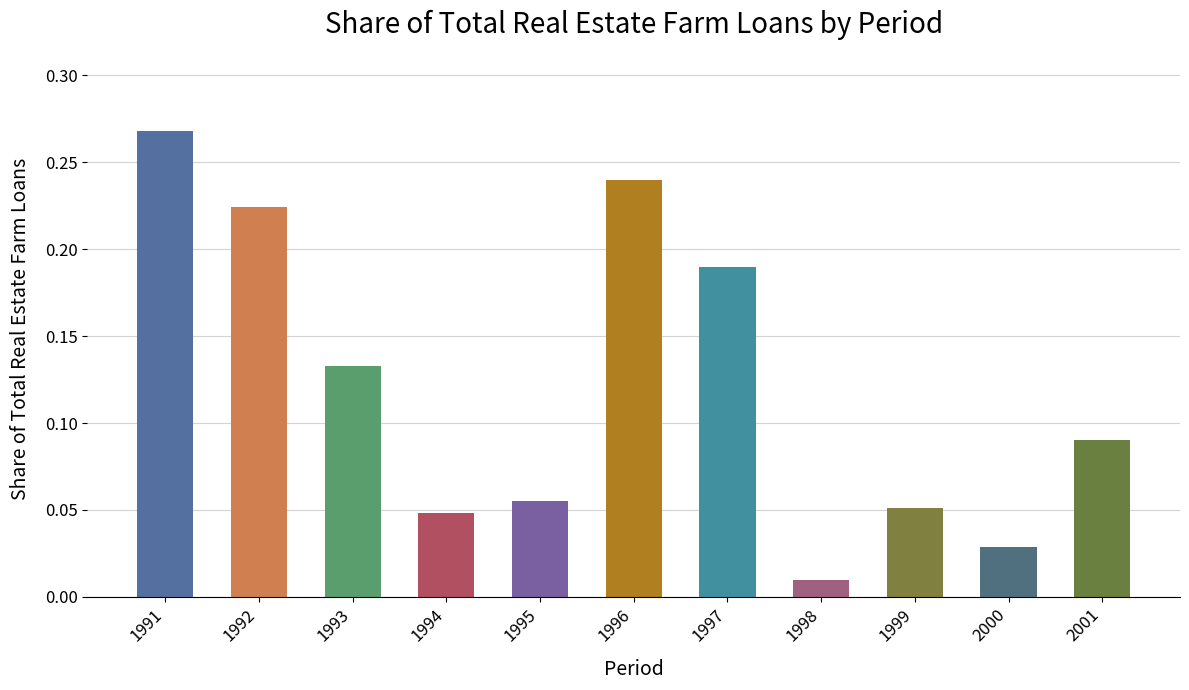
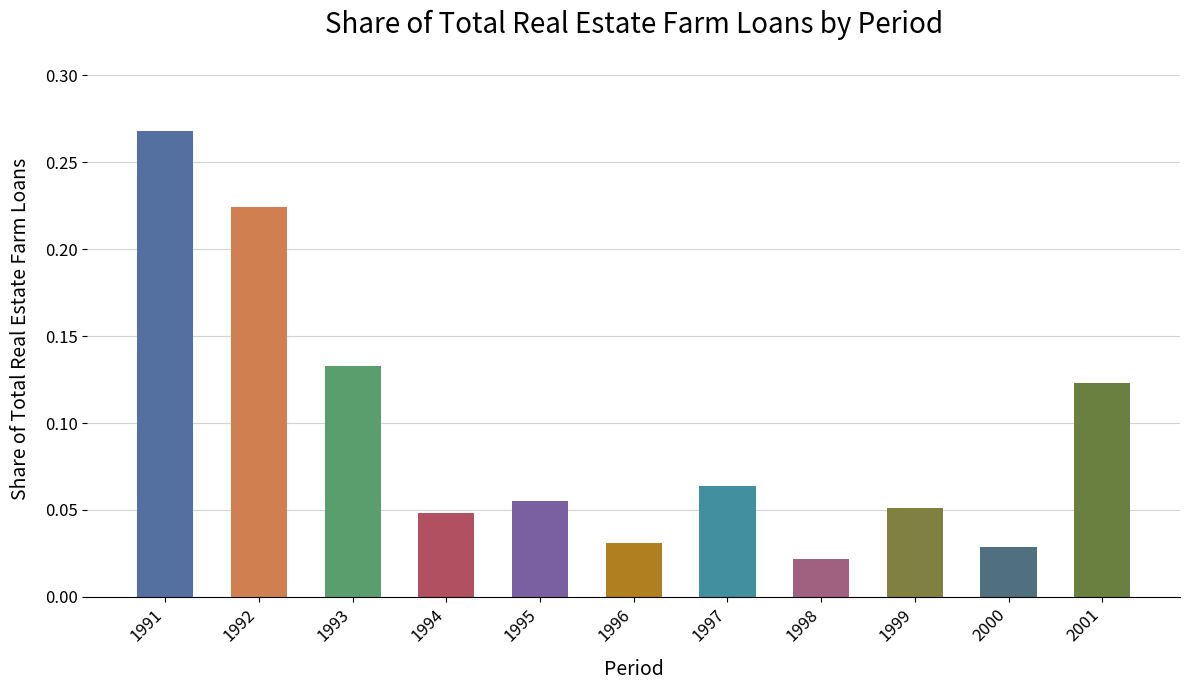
  {
    "1991": 0.268,
    "1992": 0.224,
    "1993": 0.133,
    "1994": 0.048,
    "1995": 0.055,
-   "1996": 0.240,
-   "1997": 0.190,
-   "1998": 0.010,
+   "1996": 0.031,
+   "1997": 0.064,
+   "1998": 0.022,
    "1999": 0.051,
    "2000": 0.029,
-   "2001": 0.090
+   "2001": 0.123
  }
